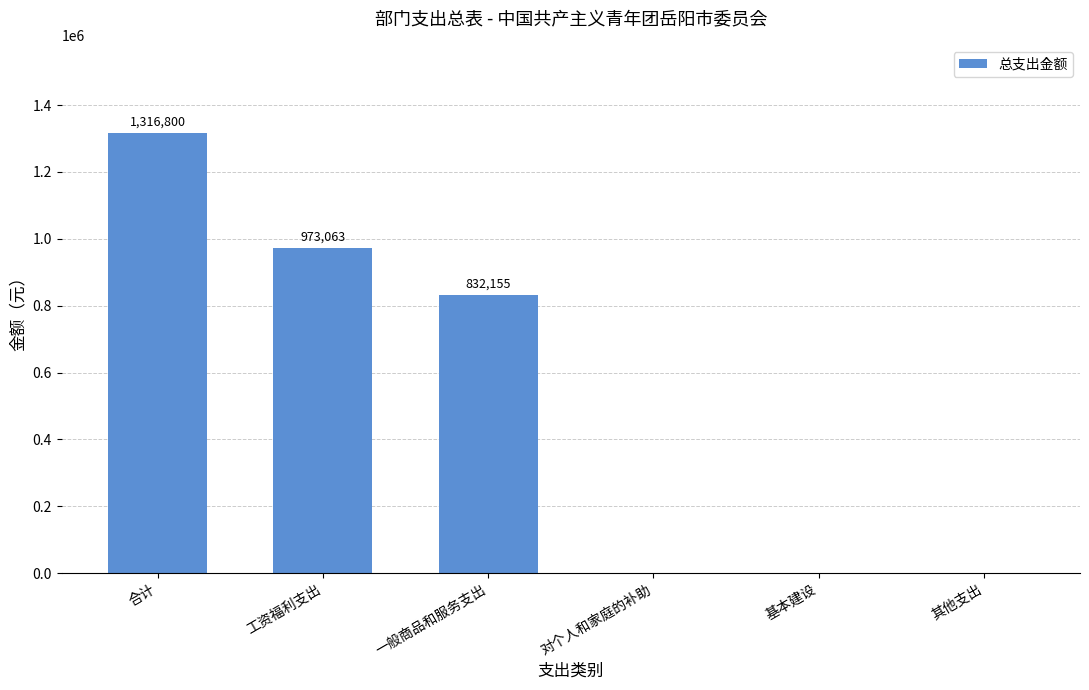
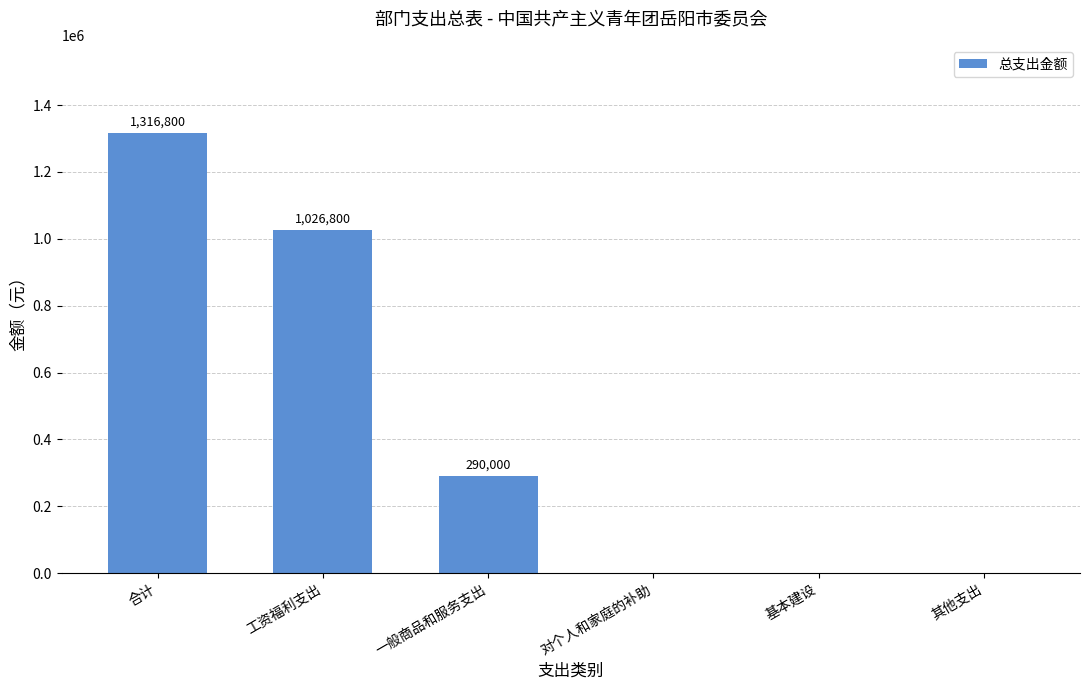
  {
    "合计": "1,316,800",
-   "工资福利支出": "973,063",
-   "一般商品和服务支出": "832,155"
+   "工资福利支出": "1,026,800",
+   "一般商品和服务支出": "290,000"
  }
